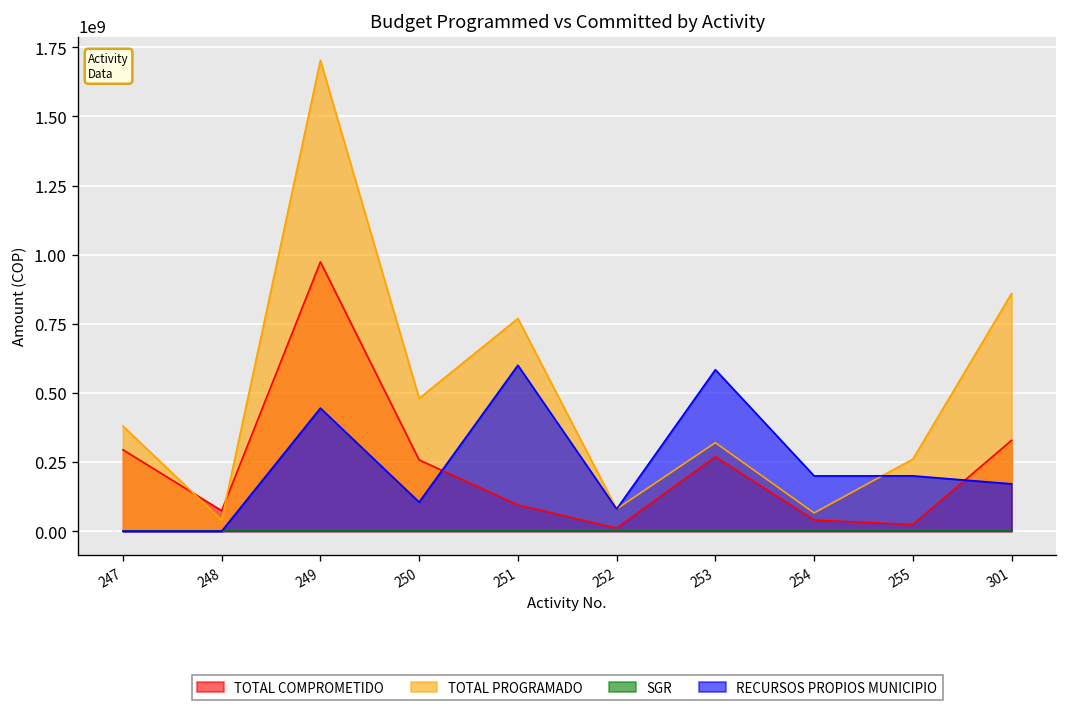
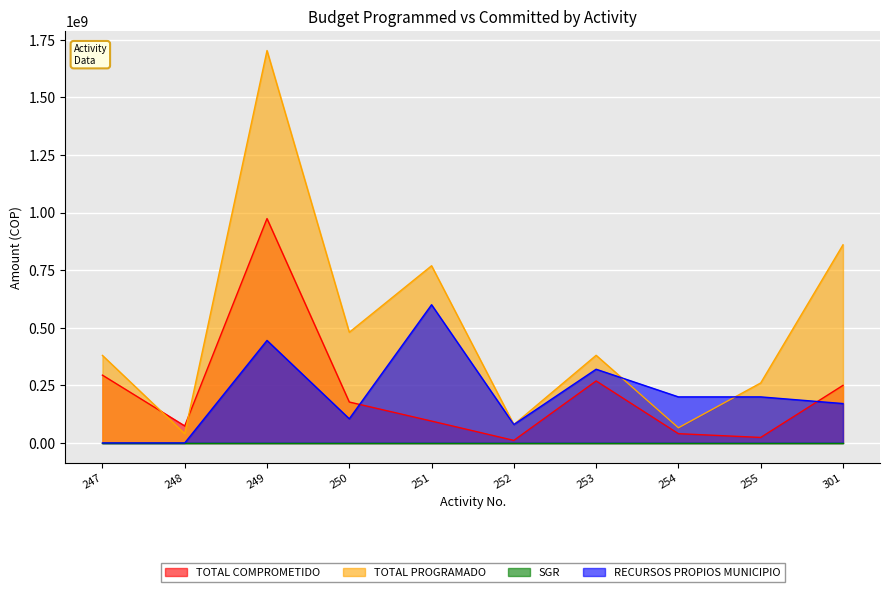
  {
    "TOTAL COMPROMETIDO": {
      "247": 290000000,
      "248": 70000000,
      "249": 970000000,
-     "250": 260000000,
+     "250": 180000000,
      "251": 100000000,
      "252": 10000000,
      "253": 270000000,
      "254": 40000000,
      "255": 20000000,
-     "301": 330000000
+     "301": 250000000
    },
    "TOTAL PROGRAMADO": {
      "247": 380000000,
      "248": 40000000,
      "249": 1700000000,
      "250": 480000000,
      "251": 770000000,
-     "253": 320000000,
+     "253": 380000000,
      "254": 70000000,
      "255": 260000000,
      "301": 860000000
    },
    "SGR": {
      "249": 0,
      "250": 0,
      "251": 0,
      "252": 0,
      "253": 0,
      "254": 0,
      "255": 0,
      "301": 0
    },
    "RECURSOS PROPIOS MUNICIPIO": {
      "249": 450000000,
      "250": 110000000,
      "251": 600000000,
-     "253": 580000000,
+     "253": 320000000,
      "254": 200000000,
      "255": 200000000,
      "301": 170000000
    }
  }
